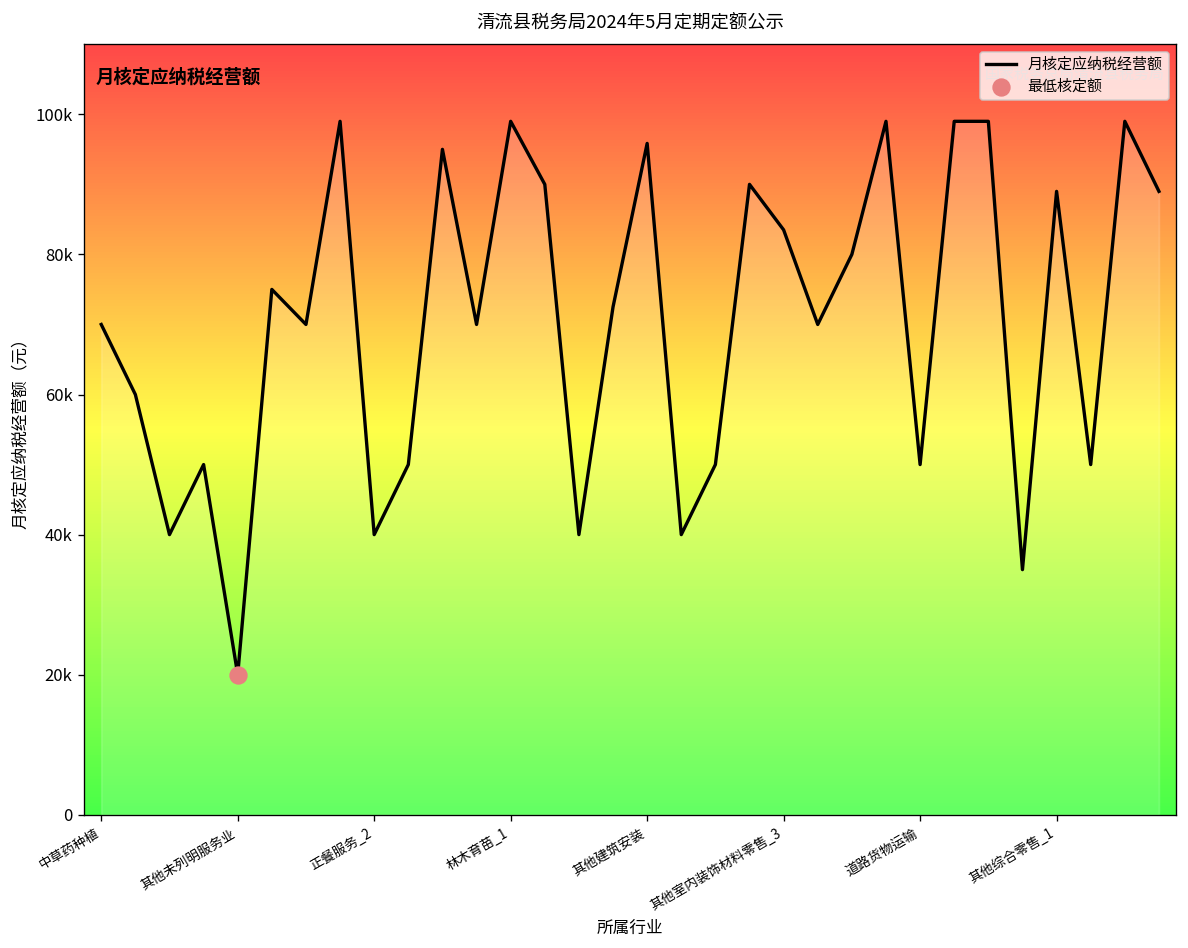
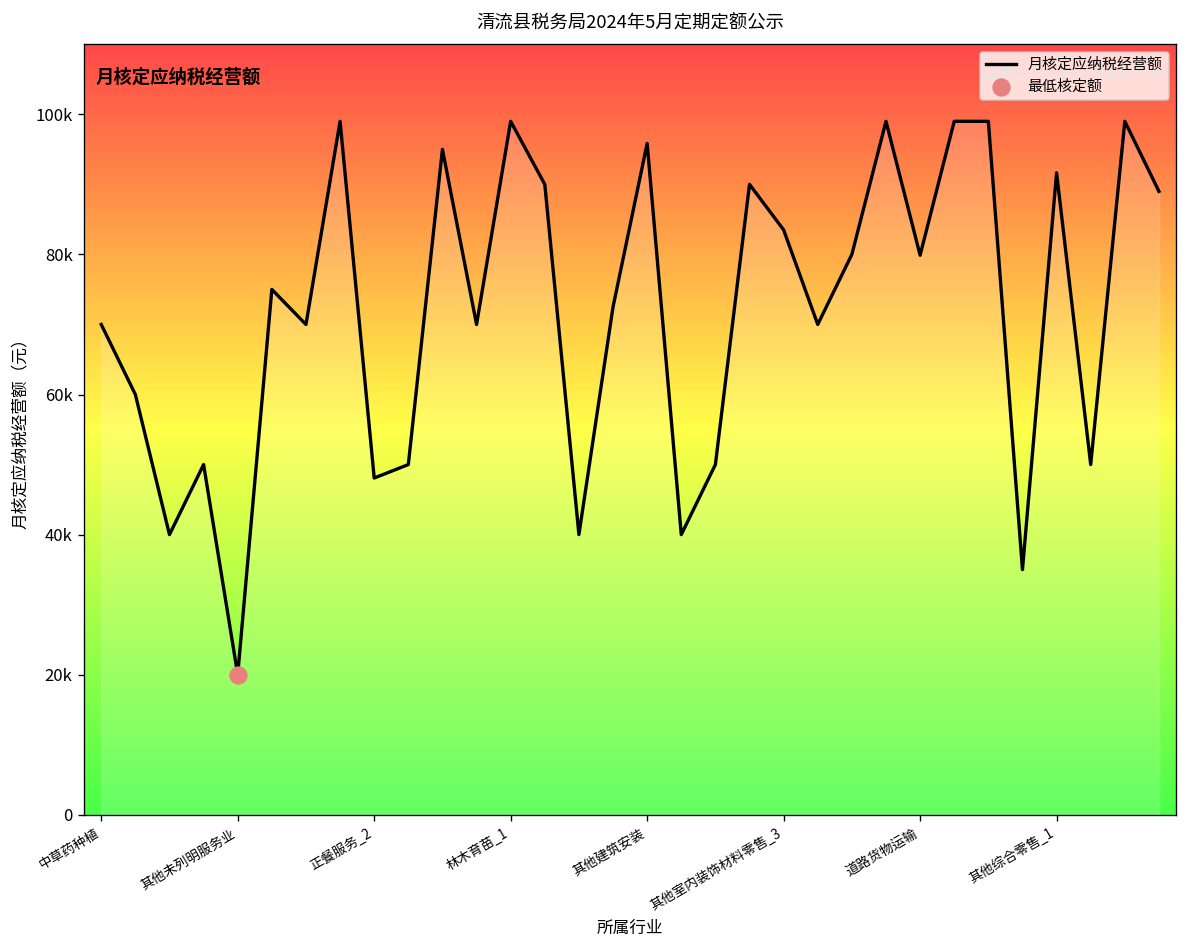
  {
    "月核定应纳税经营额": {
      "中草药种植": 70000,
-     "正餐服务_2": 40000,
+     "正餐服务_2": 48000,
      "林木育苗_1": 99000,
      "其他建筑安装": 96000,
      "其他室内装饰材料零售_3": 84000,
-     "道路货物运输": 50000,
-     "其他综合零售_1": 89000
+     "道路货物运输": 80000,
+     "其他综合零售_1": 92000
    }
  }
